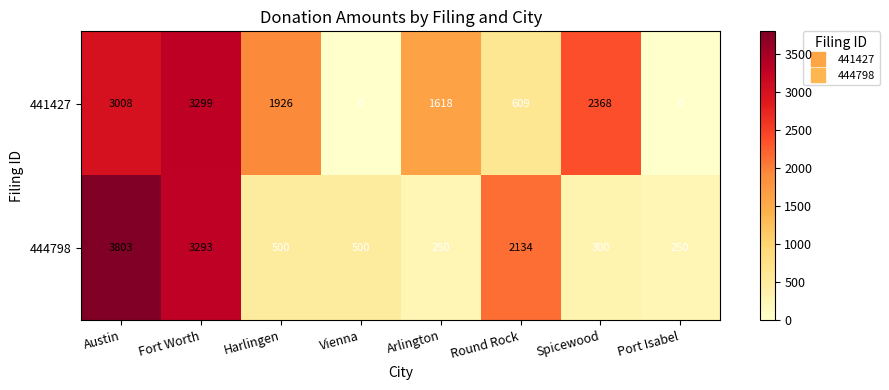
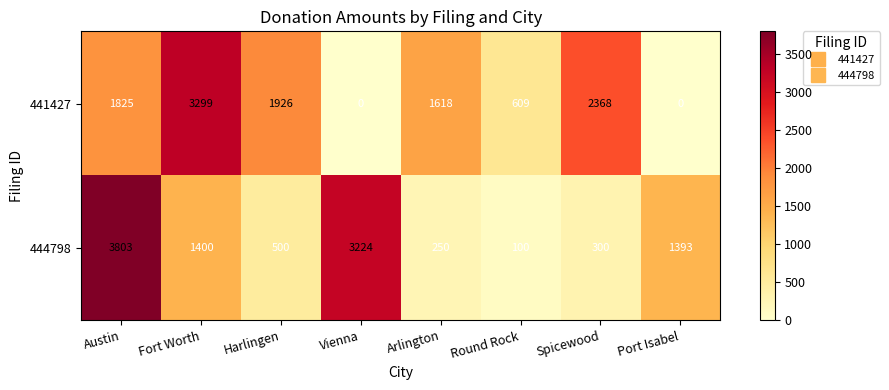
  {
    "441427": {
-     "Austin": 3008,
+     "Austin": 1825,
      "Fort Worth": 3299,
      "Harlingen": 1926,
      "Vienna": 0,
      "Arlington": 1618,
      "Round Rock": 609,
      "Spicewood": 2368,
      "Port Isabel": 0
    },
    "444798": {
      "Austin": 3803,
-     "Fort Worth": 3293,
+     "Fort Worth": 1400,
      "Harlingen": 500,
-     "Vienna": 500,
+     "Vienna": 3224,
      "Arlington": 250,
-     "Round Rock": 2134,
+     "Round Rock": 100,
      "Spicewood": 300,
-     "Port Isabel": 250
+     "Port Isabel": 1393
    }
  }
